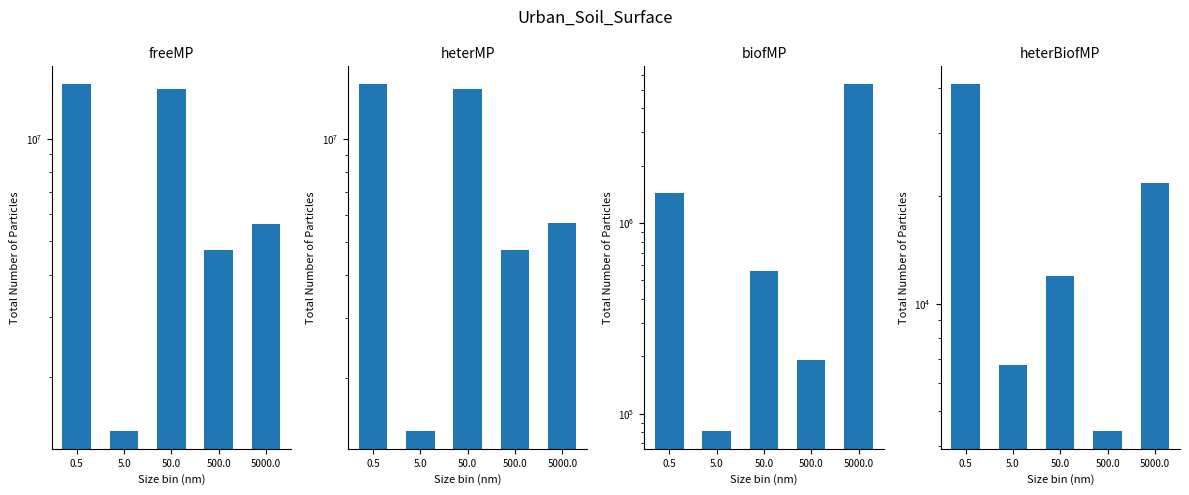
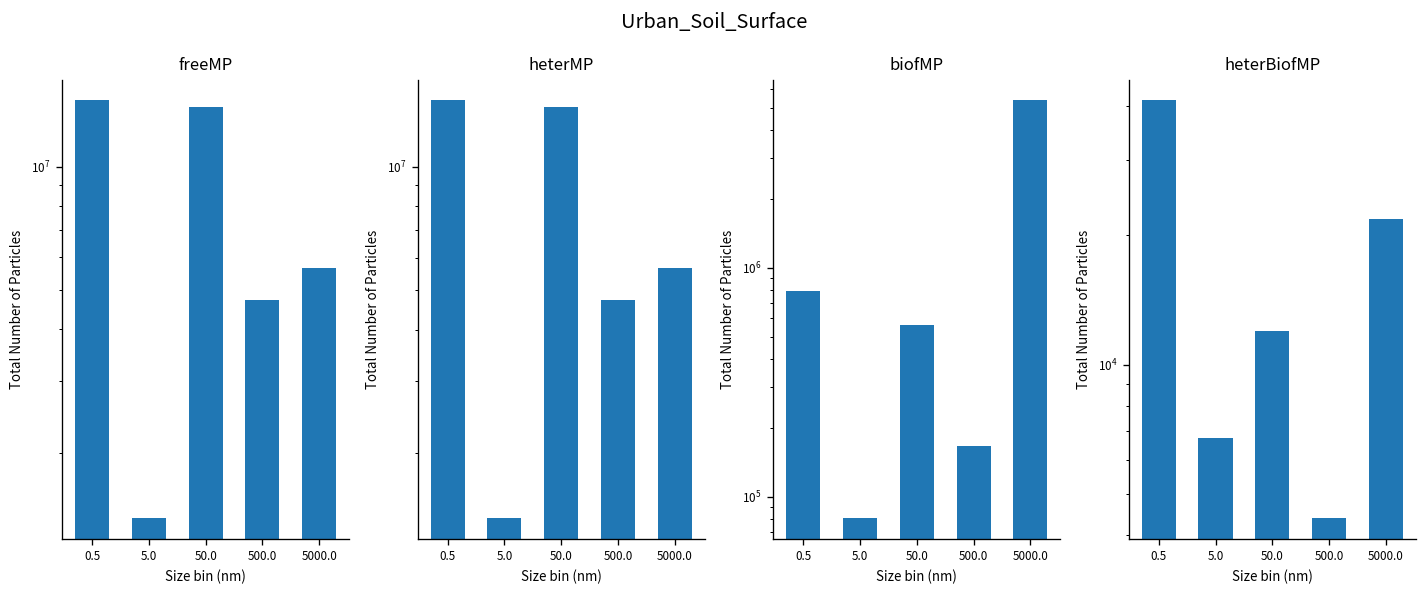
  {
    "biofMP": {
-     "0.5": 1400000,
+     "0.5": 790000,
      "5.0": 81000,
      "50.0": 560000,
-     "500.0": 190000,
+     "500.0": 170000,
      "5000.0": 5400000
    }
  }
